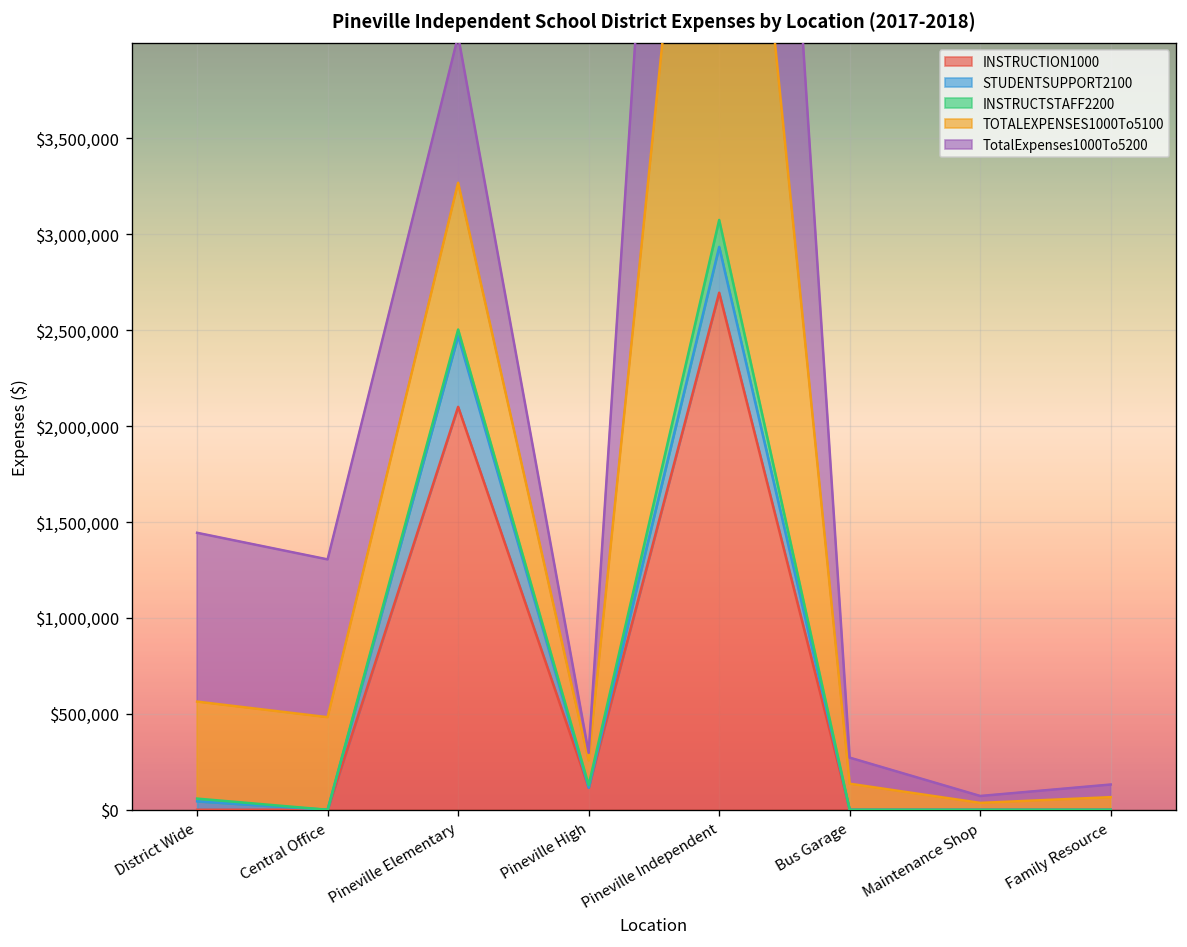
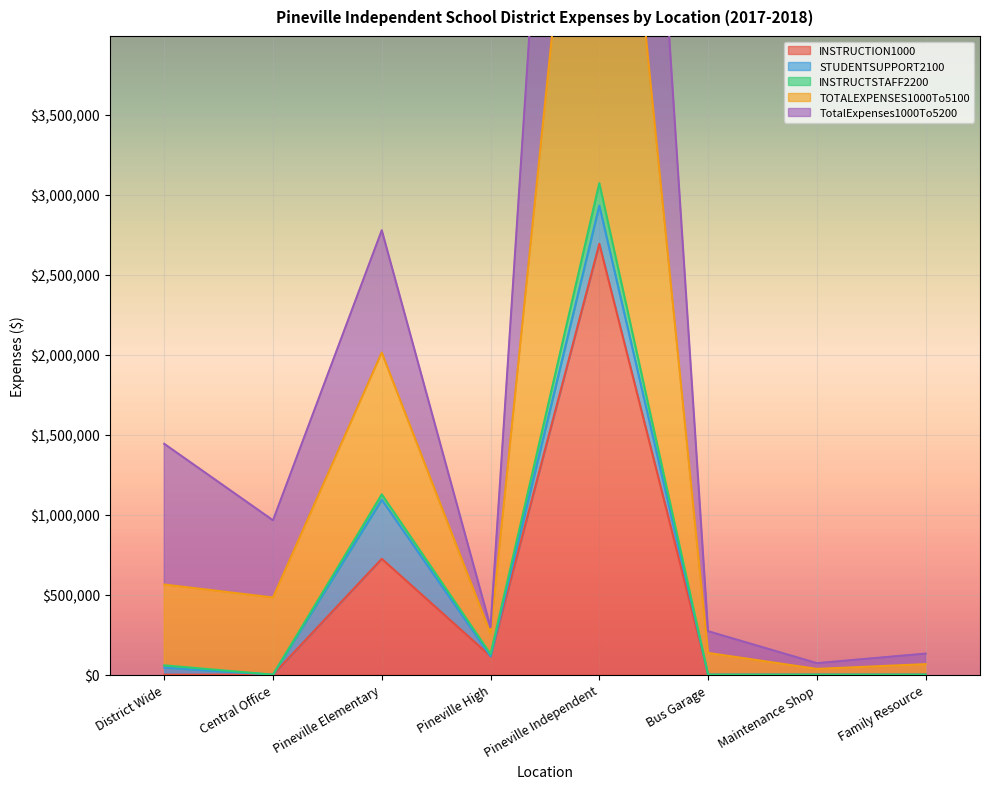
  {
    "INSTRUCTION1000": {
      "District Wide": "$0",
-     "Pineville Elementary": "$2,100,000",
+     "Pineville Elementary": "$720,000",
      "Pineville Independent": "$2,690,000"
    },
    "STUDENTSUPPORT2100": {
      "Pineville Elementary": "$370,000",
      "Pineville Independent": "$240,000"
    },
    "INSTRUCTSTAFF2200": {
      "Pineville Elementary": "$30,000",
      "Pineville Independent": "$140,000"
    },
    "TOTALEXPENSES1000To5100": {
      "District Wide": "$510,000",
      "Central Office": "$480,000",
-     "Pineville Elementary": "$760,000",
+     "Pineville Elementary": "$890,000",
      "Pineville High": "$130,000",
      "Bus Garage": "$140,000",
      "Maintenance Shop": "$40,000",
      "Family Resource": "$70,000"
    },
    "TotalExpenses1000To5200": {
      "District Wide": "$880,000",
-     "Central Office": "$820,000",
+     "Central Office": "$480,000",
      "Pineville High": "$40,000",
      "Bus Garage": "$140,000",
      "Maintenance Shop": "$40,000",
      "Family Resource": "$70,000"
    }
  }
